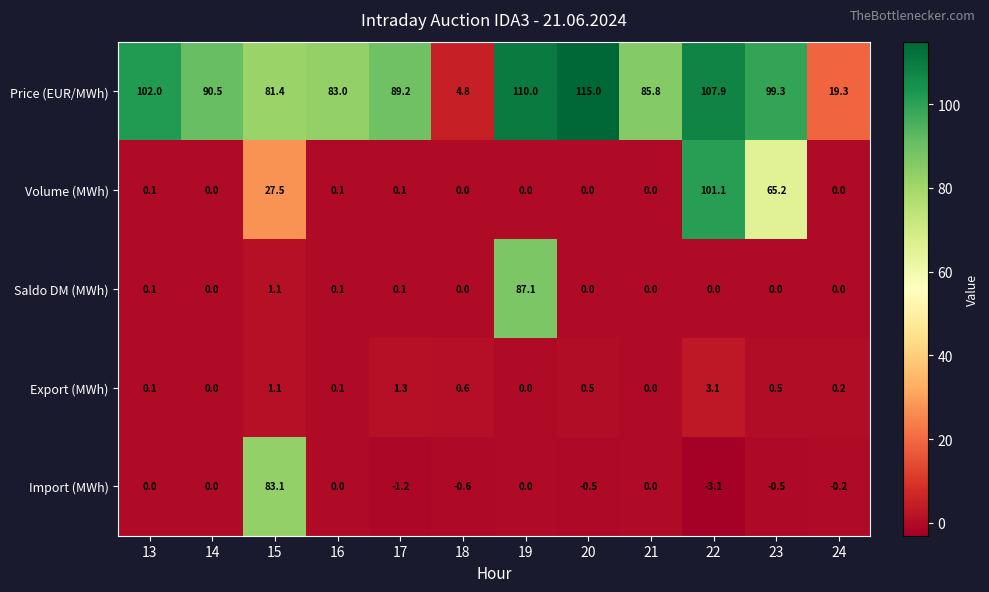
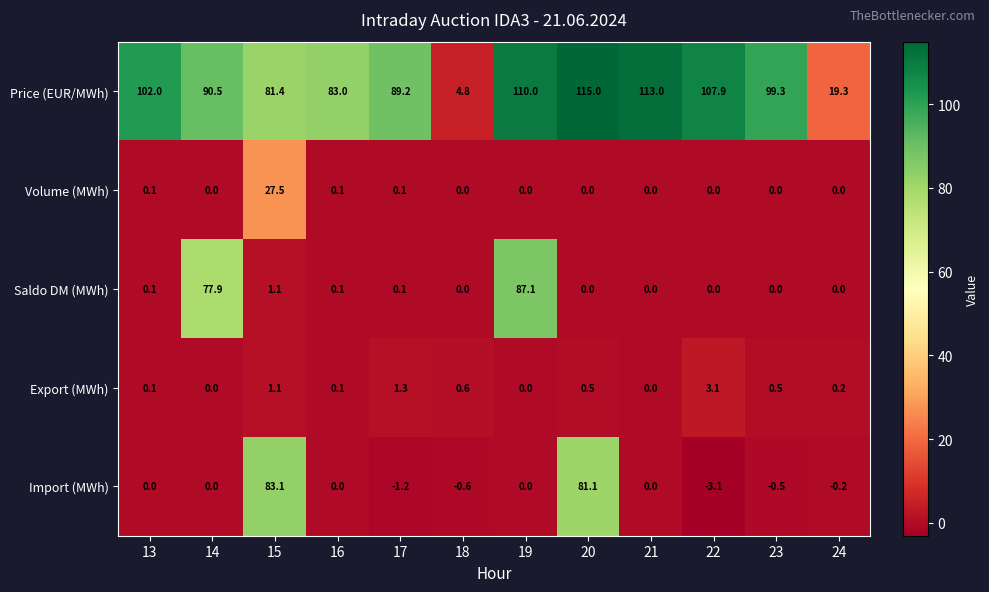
  {
    "Price (EUR/MWh)": {
      "13": 102.0,
      "14": 90.5,
      "15": 81.4,
      "16": 83.0,
      "17": 89.2,
      "18": 4.8,
      "19": 110.0,
      "20": 115.0,
-     "21": 85.8,
+     "21": 113.0,
      "22": 107.9,
      "23": 99.3,
      "24": 19.3
    },
    "Volume (MWh)": {
      "13": 0.1,
      "14": 0.0,
      "15": 27.5,
      "16": 0.1,
      "17": 0.1,
      "18": 0.0,
      "19": 0.0,
      "20": 0.0,
      "21": 0.0,
-     "22": 101.1,
-     "23": 65.2,
+     "22": 0.0,
+     "23": 0.0,
      "24": 0.0
    },
    "Saldo DM (MWh)": {
      "13": 0.1,
-     "14": 0.0,
+     "14": 77.9,
      "15": 1.1,
      "16": 0.1,
      "17": 0.1,
      "18": 0.0,
      "19": 87.1,
      "20": 0.0,
      "21": 0.0,
      "22": 0.0,
      "23": 0.0,
      "24": 0.0
    },
    "Export (MWh)": {
      "13": 0.1,
      "14": 0.0,
      "15": 1.1,
      "16": 0.1,
      "17": 1.3,
      "18": 0.6,
      "19": 0.0,
      "20": 0.5,
      "21": 0.0,
      "22": 3.1,
      "23": 0.5,
      "24": 0.2
    },
    "Import (MWh)": {
      "13": 0.0,
      "14": 0.0,
      "15": 83.1,
      "16": 0.0,
      "17": -1.2,
      "18": -0.6,
      "19": 0.0,
-     "20": -0.5,
+     "20": 81.1,
      "21": 0.0,
      "22": -3.1,
      "23": -0.5,
      "24": -0.2
    }
  }
